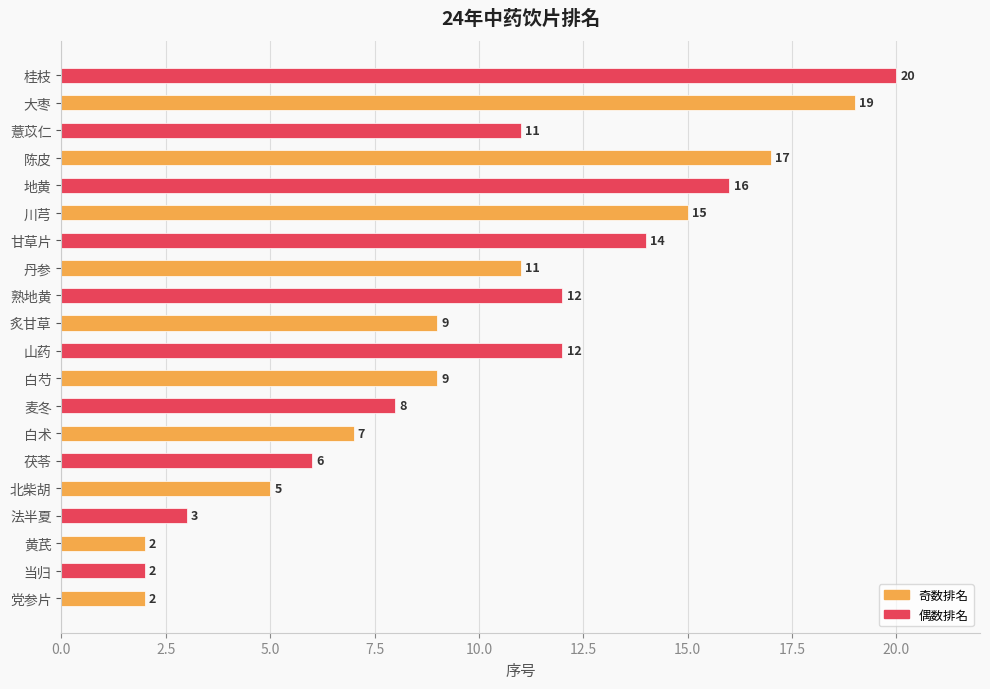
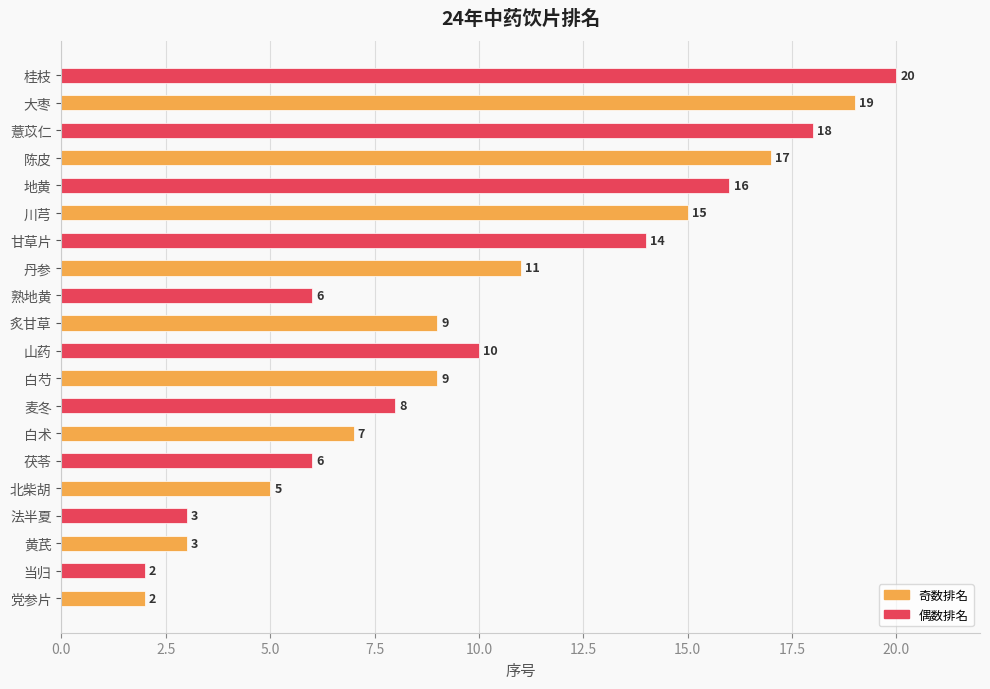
  {
    "桂枝": 20,
    "大枣": 19,
-   "薏苡仁": 11,
+   "薏苡仁": 18,
    "陈皮": 17,
    "地黄": 16,
    "川芎": 15,
    "甘草片": 14,
    "丹参": 11,
-   "熟地黄": 12,
+   "熟地黄": 6,
    "炙甘草": 9,
-   "山药": 12,
+   "山药": 10,
    "白芍": 9,
    "麦冬": 8,
    "白术": 7,
    "茯苓": 6,
    "北柴胡": 5,
    "法半夏": 3,
-   "黄芪": 2,
+   "黄芪": 3,
    "当归": 2,
    "党参片": 2
  }
